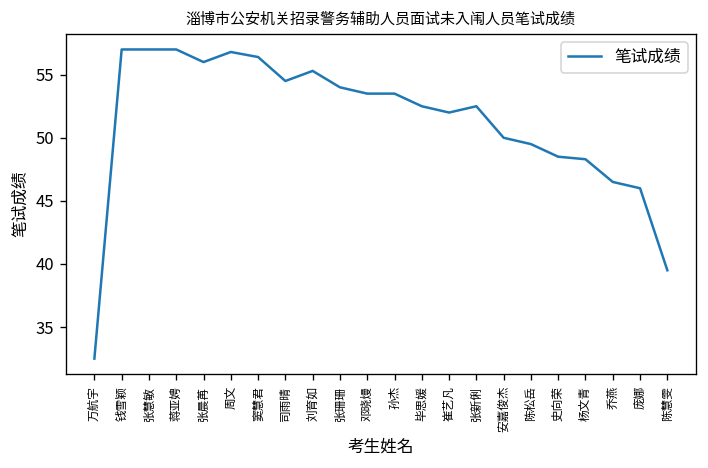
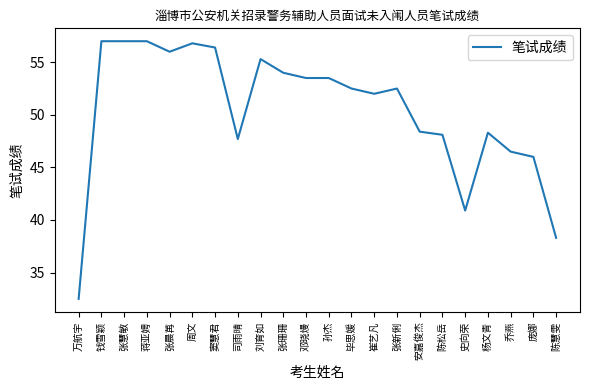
  {
    "万航宇": 32.5,
    "钱雪颖": 57.0,
    "张慧敏": 57.0,
    "蒋亚娉": 57.0,
    "张晨苒": 56.0,
    "周文": 56.8,
    "窦慧君": 56.4,
-   "司雨晴": 54.5,
+   "司雨晴": 47.7,
    "刘育如": 55.3,
    "张珊珊": 54.0,
    "邓晓熳": 53.5,
    "孙杰": 53.5,
    "毕思媛": 52.5,
    "崔艺凡": 52.0,
    "张新俐": 52.5,
-   "安嘉俊杰": 50.0,
-   "陈松岳": 49.5,
-   "史向荣": 48.5,
+   "安嘉俊杰": 48.4,
+   "陈松岳": 48.1,
+   "史向荣": 40.9,
    "杨文青": 48.3,
    "乔燕": 46.5,
    "庞娜": 46.0,
-   "陈慧雯": 39.5
+   "陈慧雯": 38.3
  }
